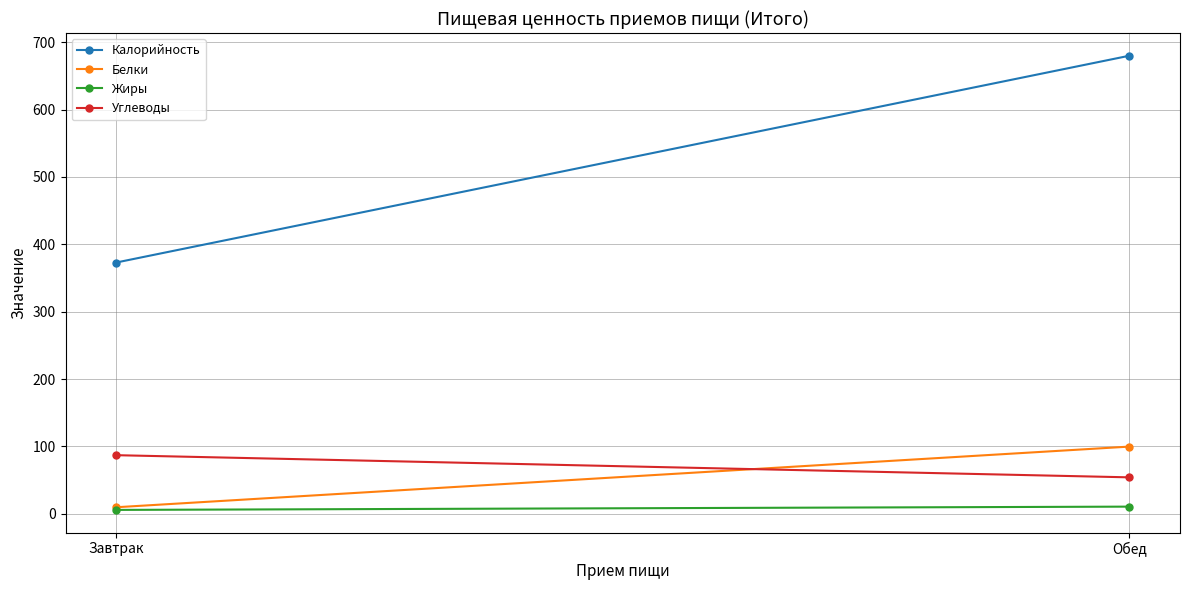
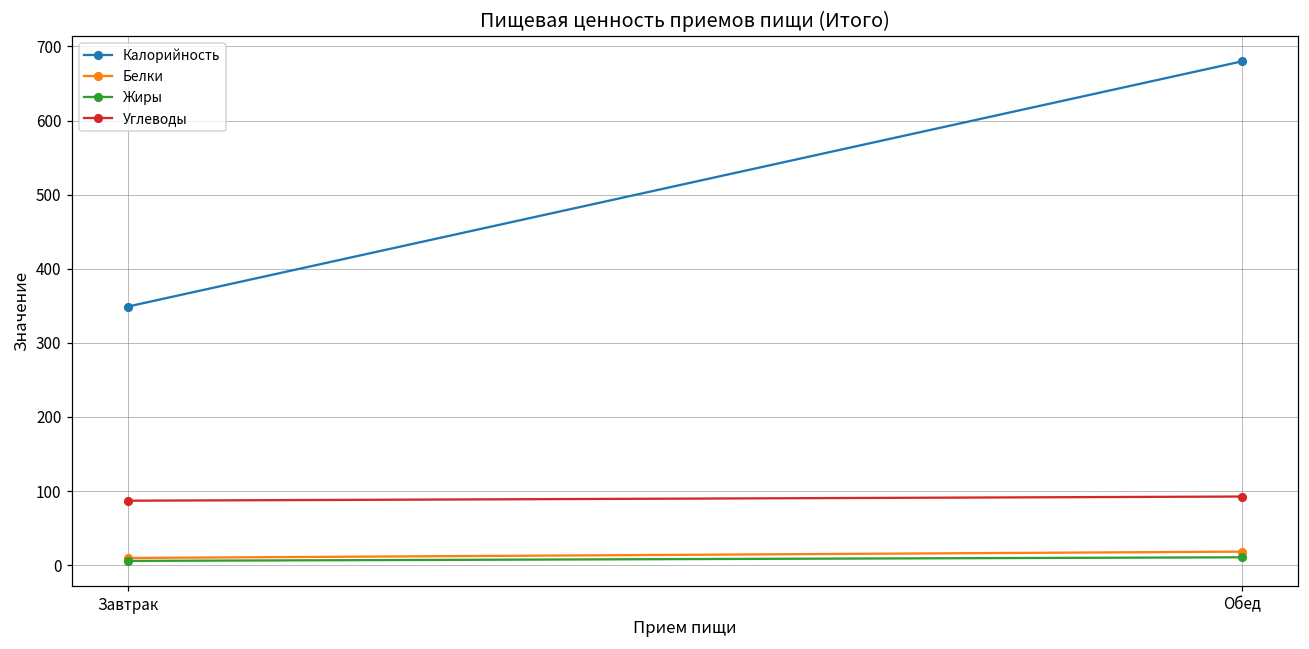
  {
    "Калорийность": {
-     "Завтрак": 370,
+     "Завтрак": 350,
      "Обед": 680
    },
    "Белки": {
      "Завтрак": 10,
-     "Обед": 100
+     "Обед": 20
    },
    "Жиры": {
      "Завтрак": 10,
      "Обед": 10
    },
    "Углеводы": {
      "Завтрак": 90,
-     "Обед": 50
+     "Обед": 90
    }
  }
